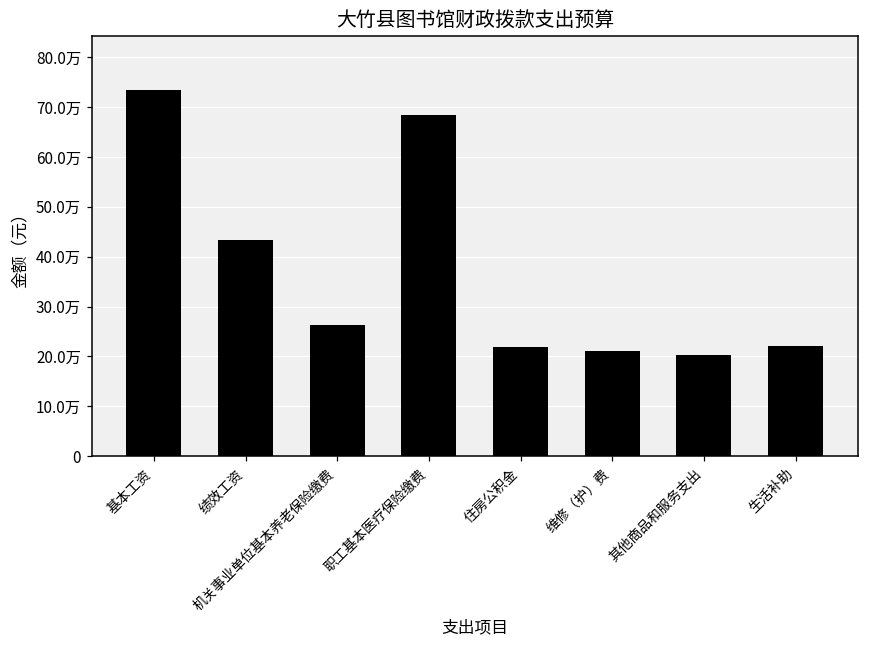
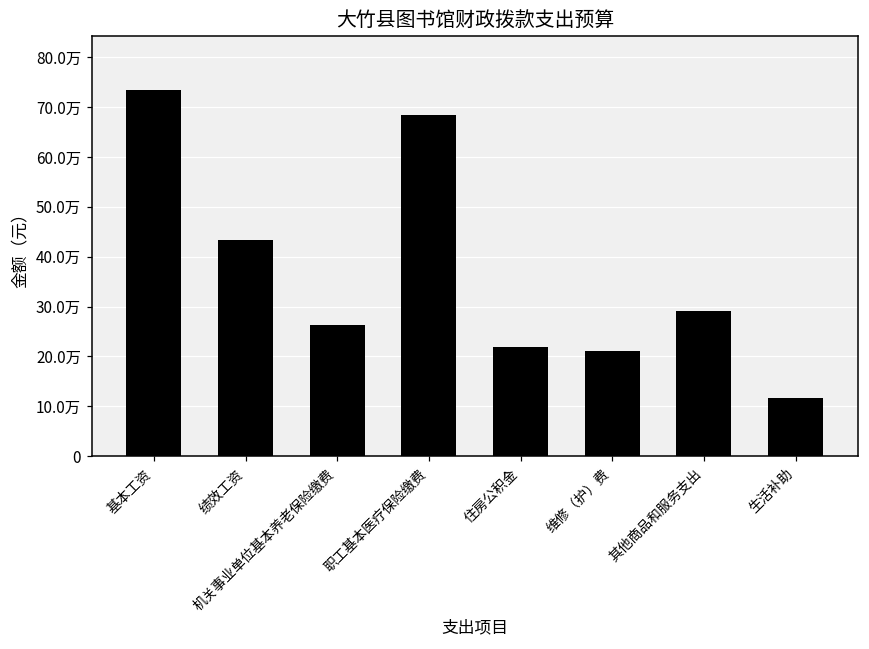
  {
    "基本工资": "73万",
    "绩效工资": "43万",
    "机关事业单位基本养老保险缴费": "26万",
    "职工基本医疗保险缴费": "68万",
    "住房公积金": "22万",
    "维修（护）费": "21万",
-   "其他商品和服务支出": "20万",
-   "生活补助": "22万"
+   "其他商品和服务支出": "29万",
+   "生活补助": "12万"
  }
